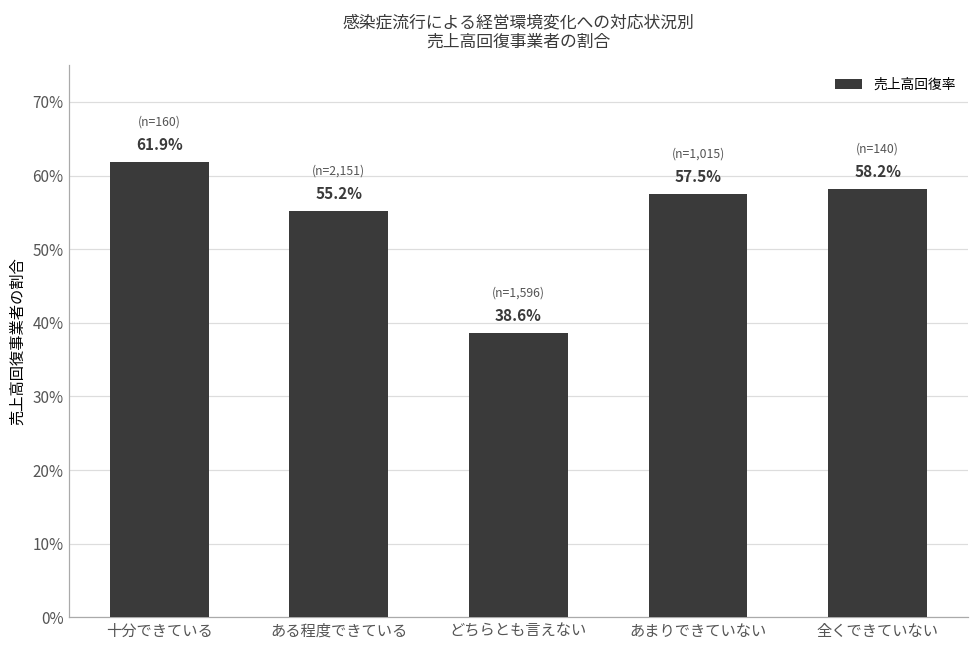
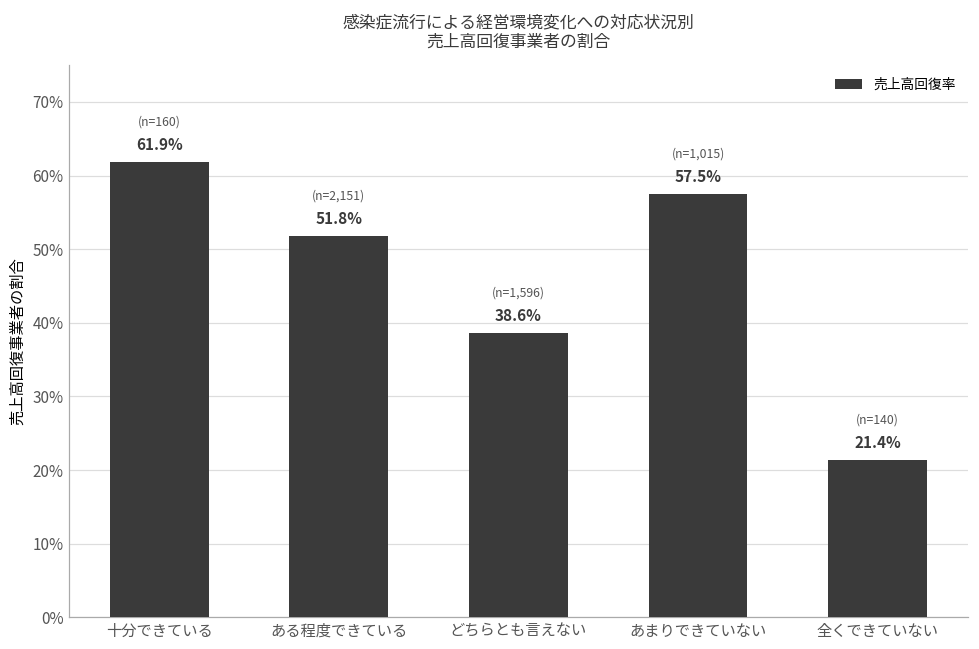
  {
    "十分できている": "61.9%",
-   "ある程度できている": "55.2%",
+   "ある程度できている": "51.8%",
    "どちらとも言えない": "38.6%",
    "あまりできていない": "57.5%",
-   "全くできていない": "58.2%"
+   "全くできていない": "21.4%"
  }
